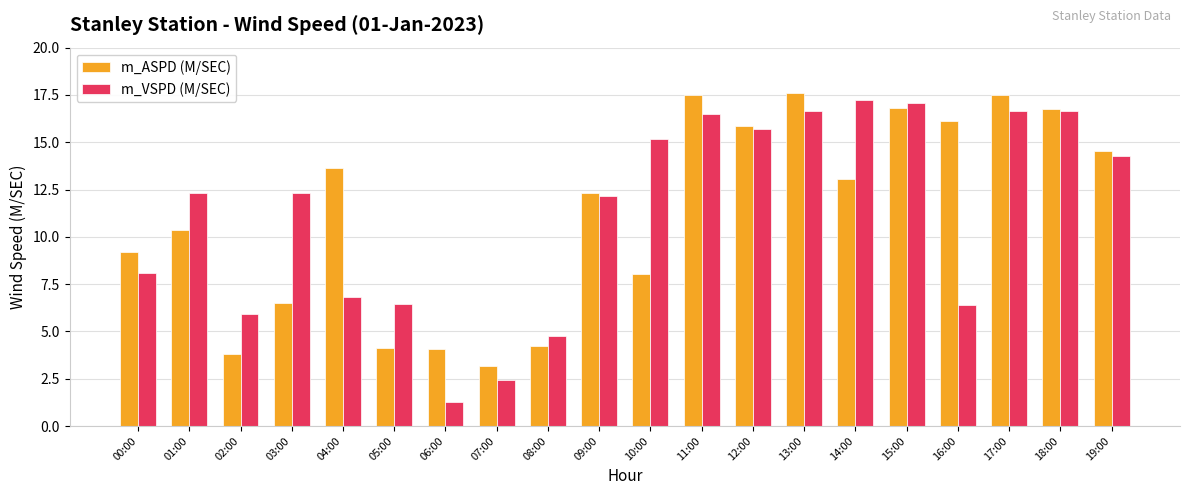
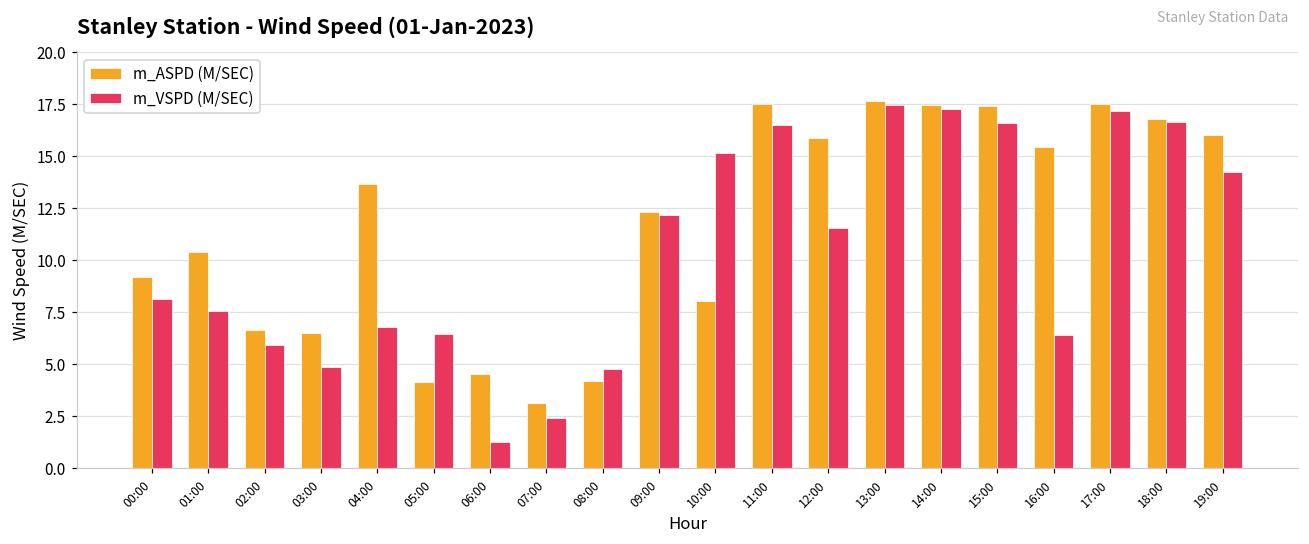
  {
    "m_ASPD (M/SEC)": {
      "00:00": 9.2,
      "01:00": 10.4,
-     "02:00": 3.8,
+     "02:00": 6.6,
      "03:00": 6.5,
      "04:00": 13.7,
      "05:00": 4.1,
-     "06:00": 4.1,
+     "06:00": 4.5,
      "07:00": 3.2,
      "08:00": 4.2,
      "09:00": 12.3,
      "10:00": 8.1,
      "11:00": 17.5,
      "12:00": 15.9,
      "13:00": 17.6,
-     "14:00": 13.0,
-     "15:00": 16.8,
-     "16:00": 16.1,
+     "14:00": 17.5,
+     "15:00": 17.4,
+     "16:00": 15.4,
      "17:00": 17.5,
      "18:00": 16.8,
-     "19:00": 14.5
+     "19:00": 16.0
    },
    "m_VSPD (M/SEC)": {
      "00:00": 8.1,
-     "01:00": 12.3,
+     "01:00": 7.5,
      "02:00": 5.9,
-     "03:00": 12.3,
+     "03:00": 4.9,
      "04:00": 6.8,
      "05:00": 6.5,
      "06:00": 1.2,
      "07:00": 2.4,
      "08:00": 4.7,
      "09:00": 12.2,
      "10:00": 15.2,
      "11:00": 16.5,
-     "12:00": 15.7,
-     "13:00": 16.7,
+     "12:00": 11.6,
+     "13:00": 17.4,
      "14:00": 17.2,
-     "15:00": 17.1,
+     "15:00": 16.6,
      "16:00": 6.4,
-     "17:00": 16.6,
+     "17:00": 17.2,
      "18:00": 16.6,
      "19:00": 14.3
    }
  }
